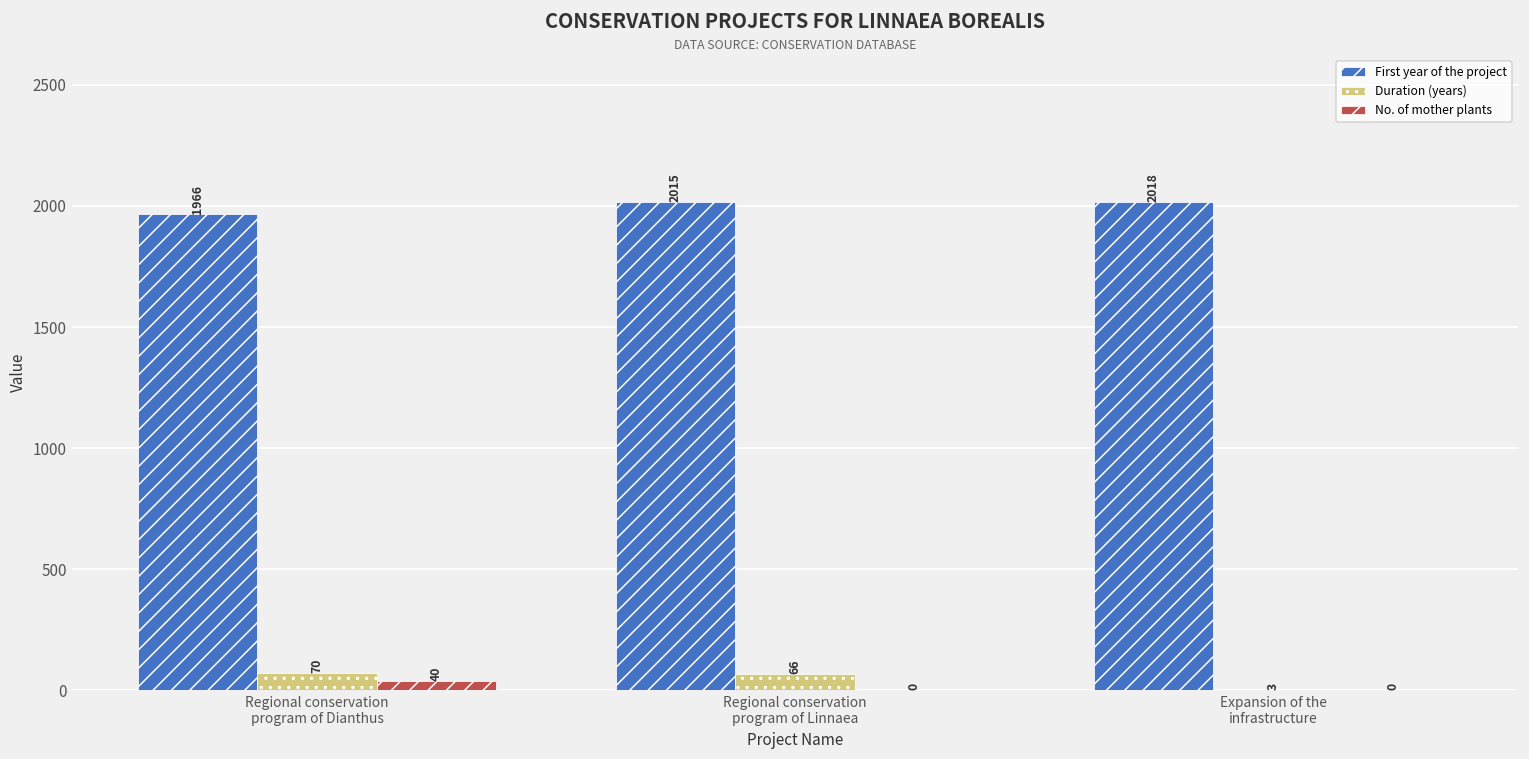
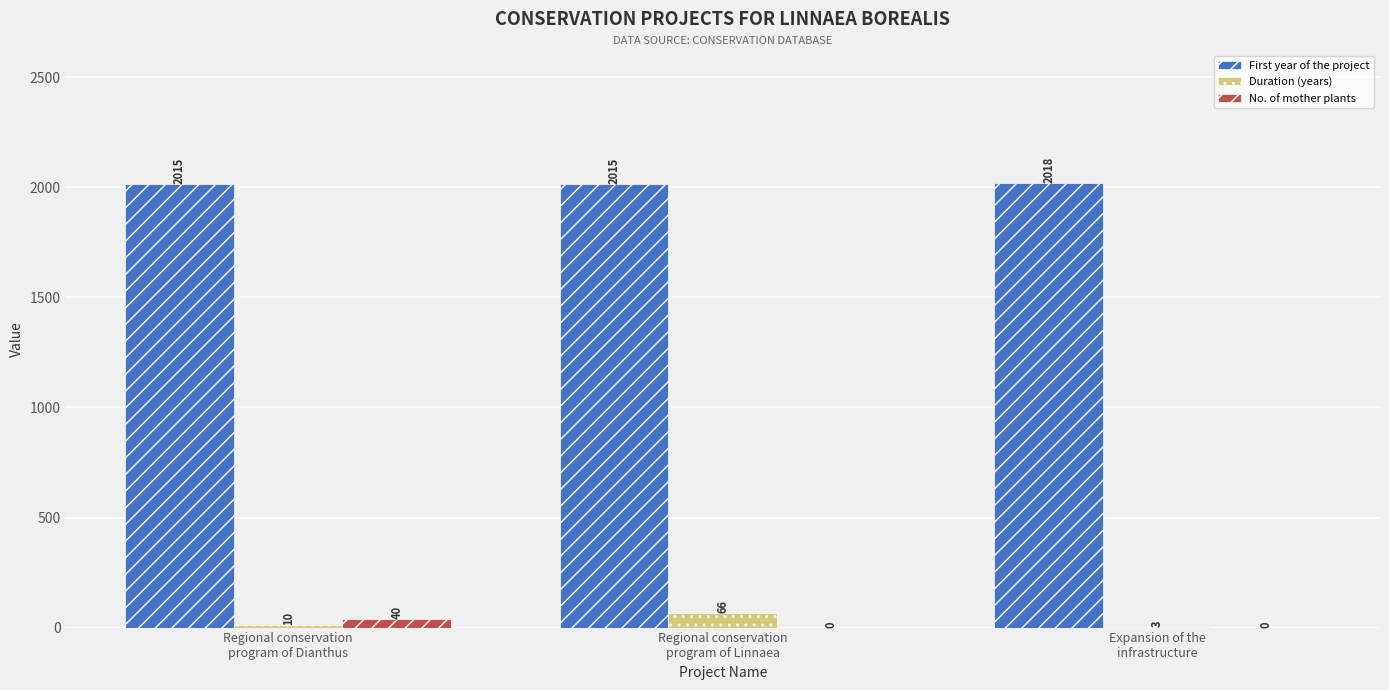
  {
    "First year of the project": {
-     "Regional conservation program of Dianthus": 1966,
+     "Regional conservation program of Dianthus": 2015,
      "Regional conservation program of Linnaea": 2015,
      "Expansion of the infrastructure": 2018
    },
    "Duration (years)": {
-     "Regional conservation program of Dianthus": 70,
+     "Regional conservation program of Dianthus": 10,
      "Regional conservation program of Linnaea": 66,
      "Expansion of the infrastructure": 3
    },
    "No. of mother plants": {
      "Regional conservation program of Dianthus": 40,
      "Regional conservation program of Linnaea": 0,
      "Expansion of the infrastructure": 0
    }
  }
